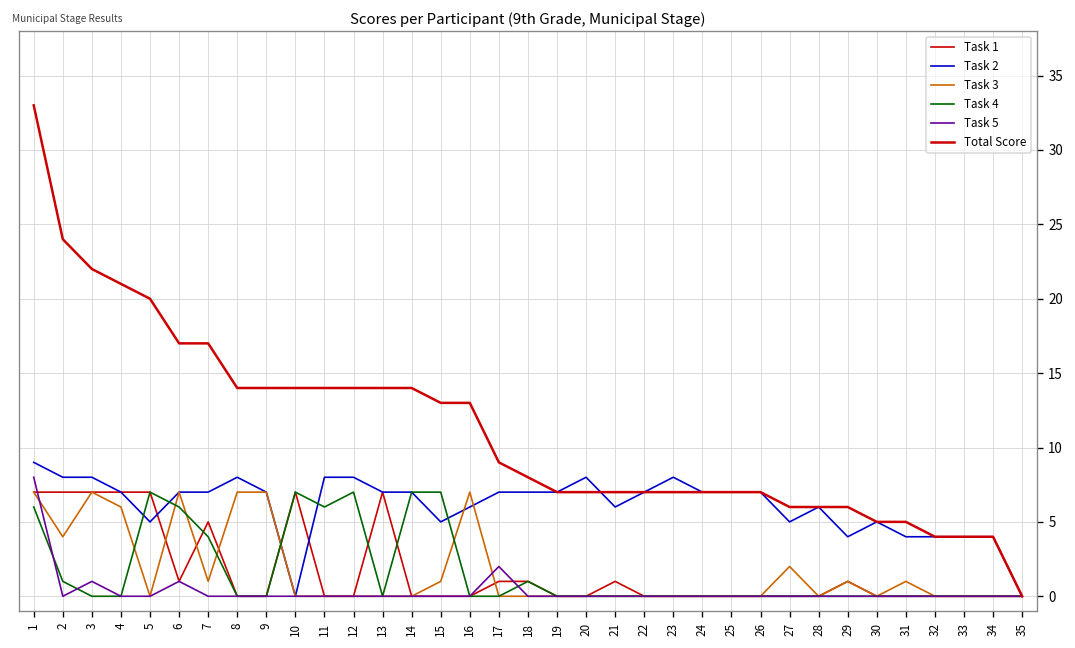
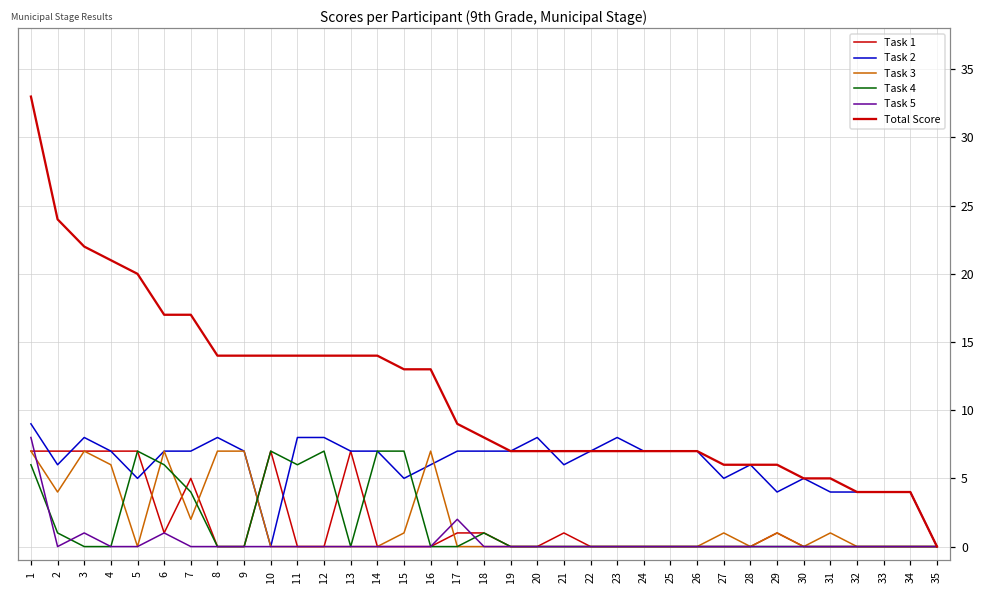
  {
    "Task 2": {
      "1": 9,
-     "2": 8,
+     "2": 6,
      "3": 8,
      "5": 5,
      "7": 7,
      "8": 8,
      "11": 8,
      "12": 8,
      "15": 5,
      "16": 6,
      "17": 7,
      "18": 7,
      "20": 8,
      "21": 6,
      "23": 8,
      "27": 5,
      "29": 4,
      "31": 4
    },
    "Task 3": {
      "2": 4,
      "4": 6,
-     "7": 1,
+     "7": 2,
      "8": 7,
      "15": 1,
      "16": 7,
-     "27": 2,
+     "27": 1,
      "31": 1
    },
    "Task 4": {
      "1": 6,
      "2": 1,
      "3": 0,
      "6": 6,
      "7": 4,
      "11": 6,
      "12": 7,
      "15": 7
    },
    "Task 5": {
      "1": 8,
      "2": 0,
      "3": 1,
      "7": 0,
      "17": 2
    }
  }
